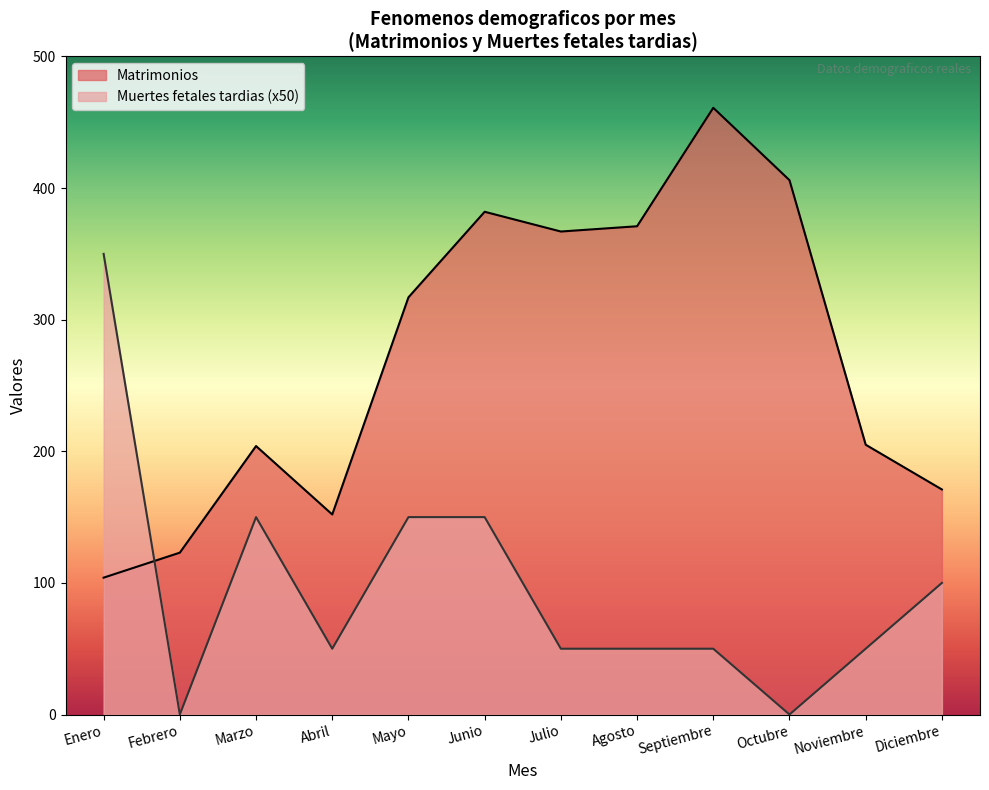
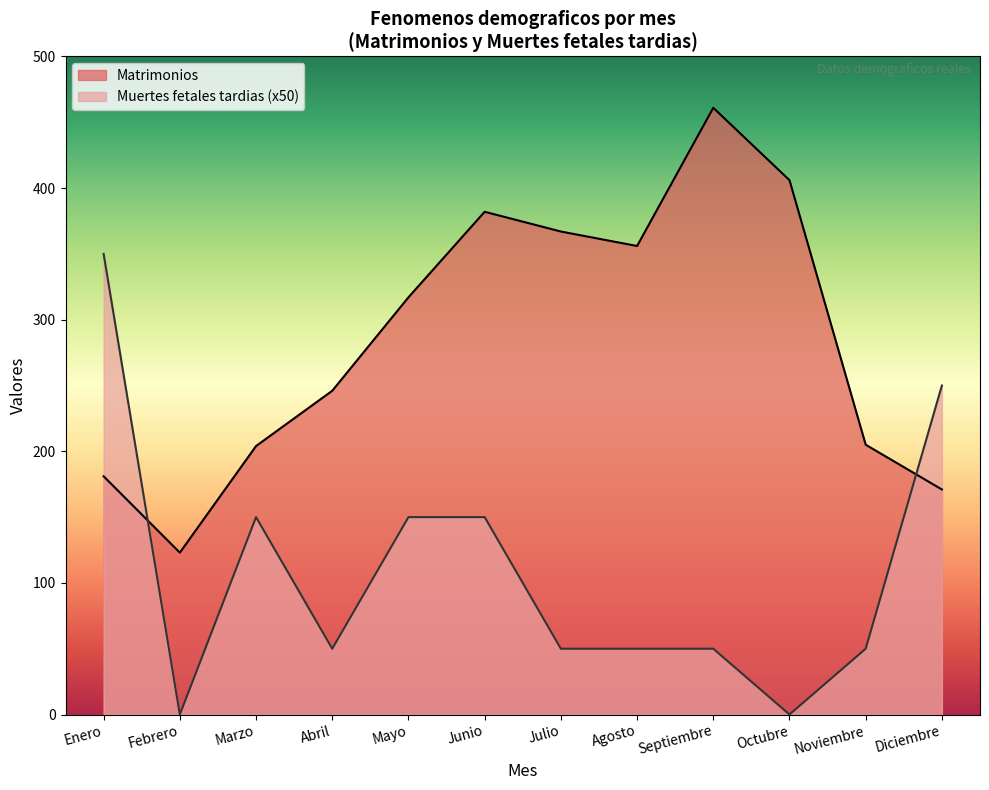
  {
    "Matrimonios": {
-     "Enero": 104,
+     "Enero": 181,
      "Febrero": 123,
      "Marzo": 204,
-     "Abril": 152,
+     "Abril": 246,
      "Mayo": 317,
      "Junio": 382,
      "Julio": 367,
-     "Agosto": 371,
+     "Agosto": 356,
      "Septiembre": 461,
      "Octubre": 406,
      "Noviembre": 205,
      "Diciembre": 171
    },
    "Muertes fetales tardias (x50)": {
      "Enero": 350,
      "Febrero": 0,
      "Marzo": 150,
      "Abril": 50,
      "Mayo": 150,
      "Junio": 150,
      "Julio": 50,
      "Agosto": 50,
      "Septiembre": 50,
      "Octubre": 0,
      "Noviembre": 50,
-     "Diciembre": 100
+     "Diciembre": 250
    }
  }
